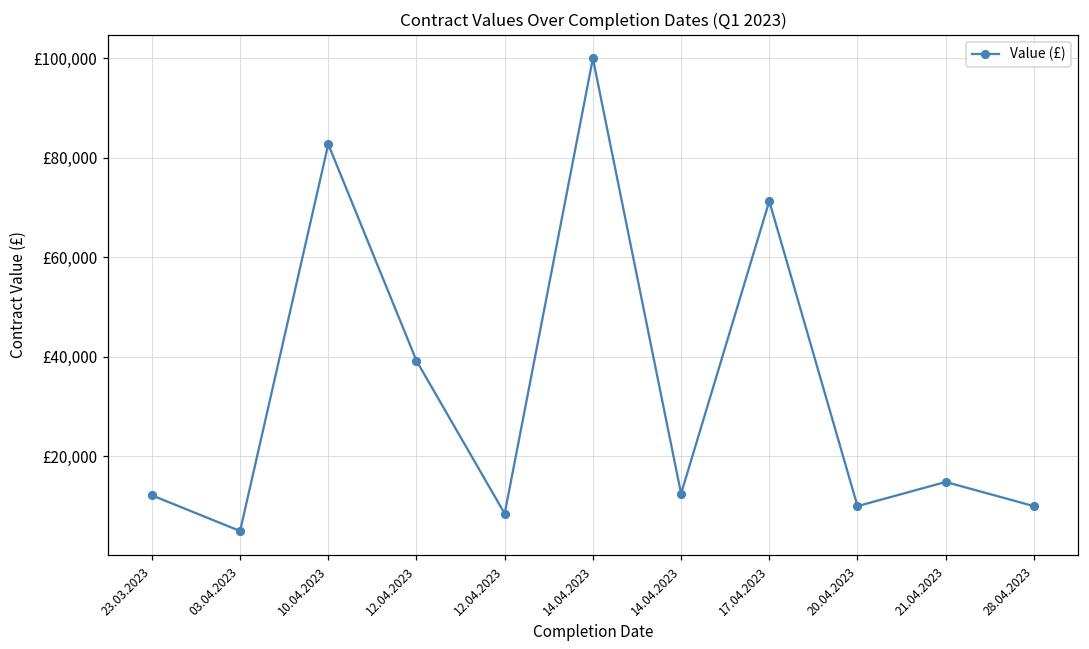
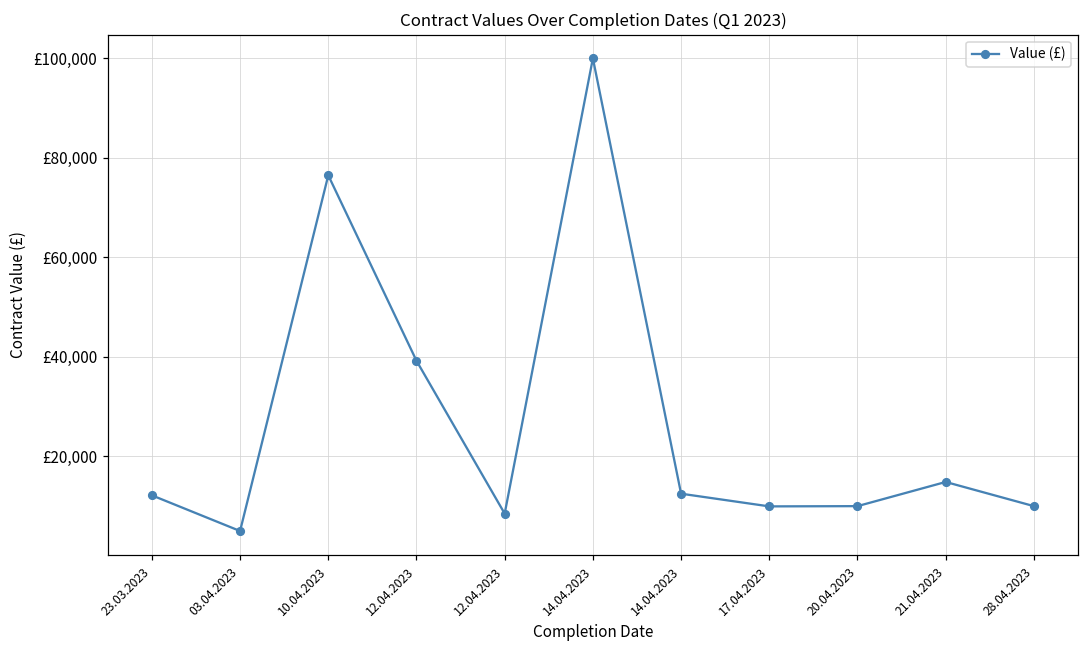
  {
    "23.03.2023": "£12,000",
    "03.04.2023": "£5,000",
-   "10.04.2023": "£83,000",
-   "17.04.2023": "£71,000",
+   "10.04.2023": "£76,000",
+   "17.04.2023": "£10,000",
    "20.04.2023": "£10,000",
    "21.04.2023": "£15,000",
    "28.04.2023": "£10,000"
  }
